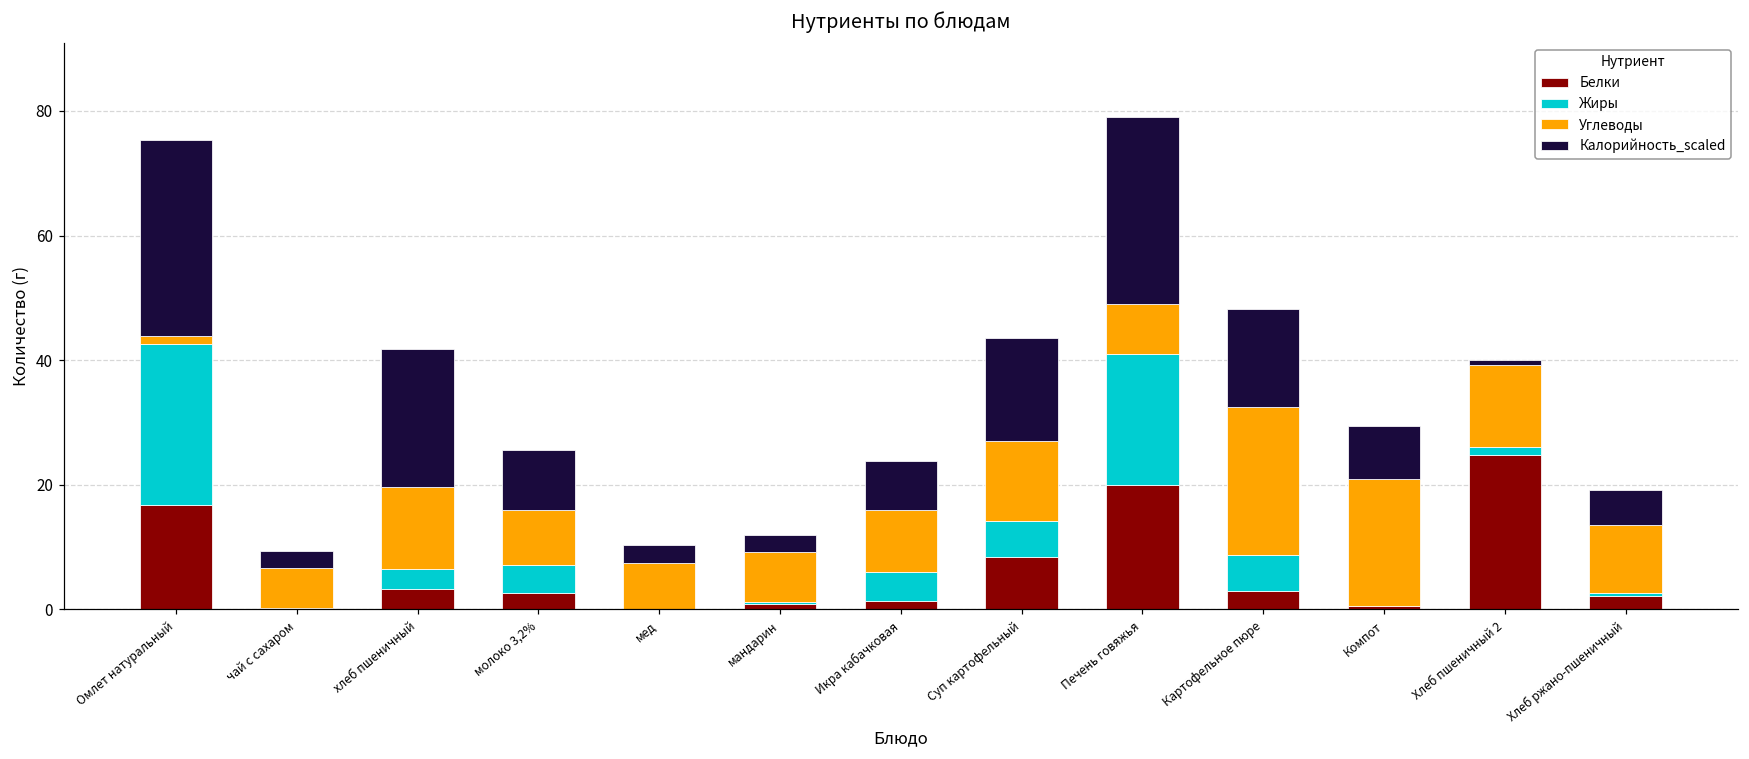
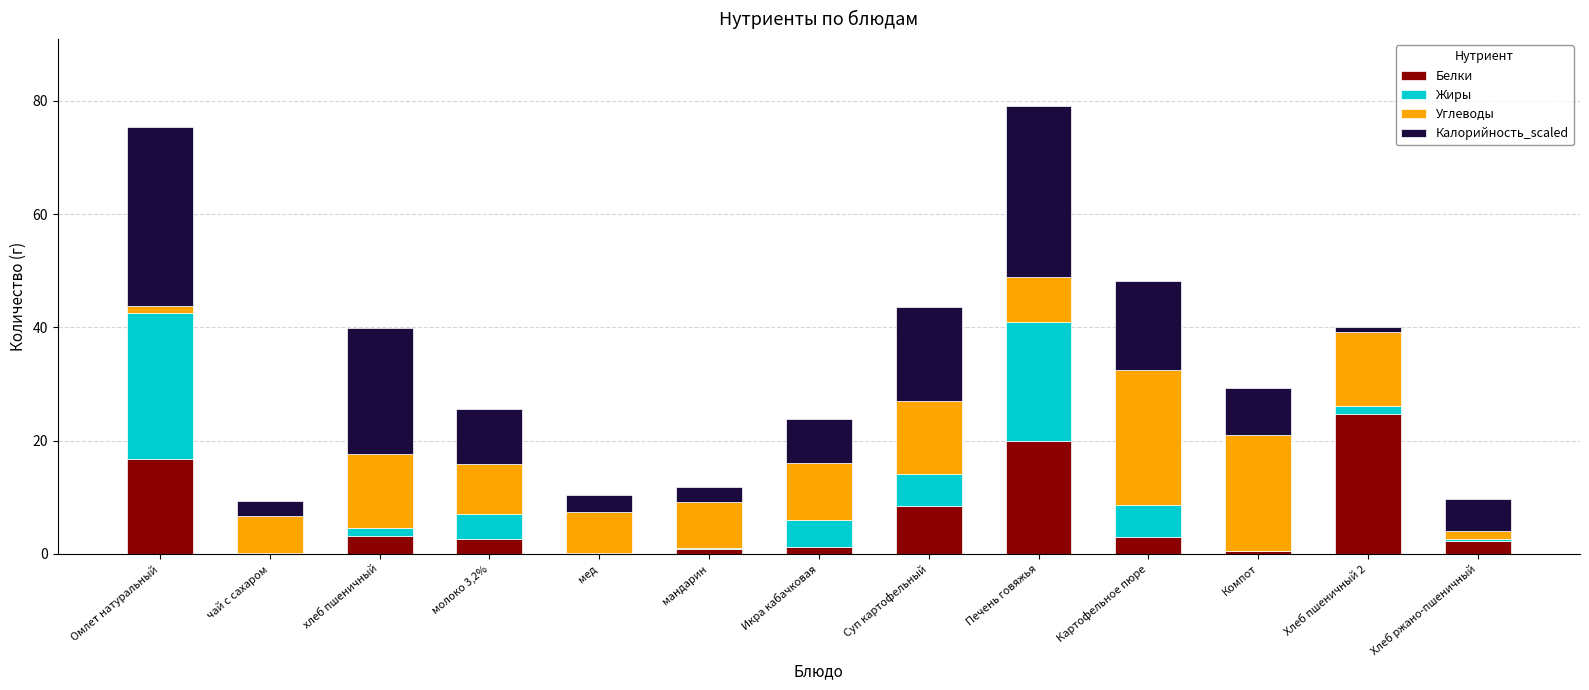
  {
    "Белки": {
      "Омлет натуральный": 17,
      "хлеб пшеничный": 3,
      "молоко 3,2%": 3,
      "мандарин": 1,
      "Икра кабачковая": 1,
      "Суп картофельный": 8,
      "Печень говяжья": 20,
      "Картофельное пюре": 3,
      "Компот": 1,
      "Хлеб пшеничный 2": 25,
      "Хлеб ржано-пшеничный": 2
    },
    "Жиры": {
      "Омлет натуральный": 26,
      "чай с сахаром": 0,
-     "хлеб пшеничный": 3,
+     "хлеб пшеничный": 1,
      "молоко 3,2%": 4,
      "мед": 0,
      "Икра кабачковая": 5,
      "Суп картофельный": 6,
      "Печень говяжья": 21,
      "Картофельное пюре": 6,
      "Компот": 0,
      "Хлеб пшеничный 2": 1
    },
    "Углеводы": {
      "Омлет натуральный": 1,
      "чай с сахаром": 7,
      "хлеб пшеничный": 13,
      "молоко 3,2%": 9,
      "мед": 7,
      "мандарин": 8,
      "Икра кабачковая": 10,
      "Суп картофельный": 13,
      "Печень говяжья": 8,
      "Картофельное пюре": 24,
      "Компот": 20,
      "Хлеб пшеничный 2": 13,
-     "Хлеб ржано-пшеничный": 11
+     "Хлеб ржано-пшеничный": 2
    },
    "Калорийность_scaled": {
      "Омлет натуральный": 32,
      "чай с сахаром": 3,
      "хлеб пшеничный": 22,
      "молоко 3,2%": 10,
      "мед": 3,
      "мандарин": 3,
      "Икра кабачковая": 8,
      "Суп картофельный": 17,
      "Печень говяжья": 30,
      "Картофельное пюре": 16,
      "Компот": 8,
      "Хлеб пшеничный 2": 1,
      "Хлеб ржано-пшеничный": 6
    }
  }
